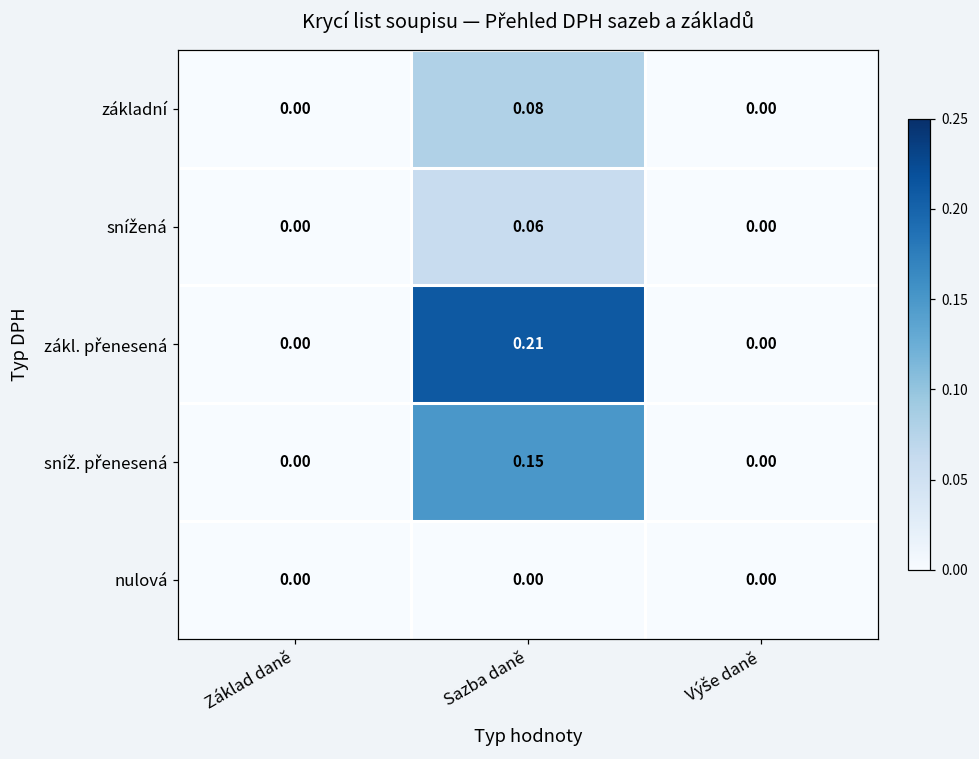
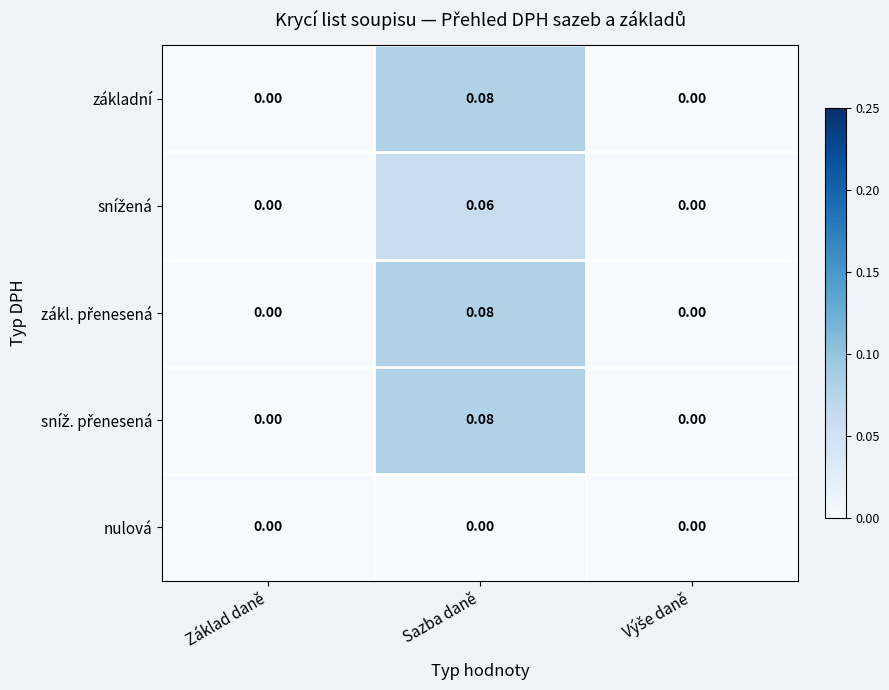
  {
    "základní": {
      "Základ daně": 0.00,
      "Sazba daně": 0.08,
      "Výše daně": 0.00
    },
    "snížená": {
      "Základ daně": 0.00,
      "Sazba daně": 0.06,
      "Výše daně": 0.00
    },
    "zákl. přenesená": {
      "Základ daně": 0.00,
-     "Sazba daně": 0.21,
+     "Sazba daně": 0.08,
      "Výše daně": 0.00
    },
    "sníž. přenesená": {
      "Základ daně": 0.00,
-     "Sazba daně": 0.15,
+     "Sazba daně": 0.08,
      "Výše daně": 0.00
    },
    "nulová": {
      "Základ daně": 0.00,
      "Sazba daně": 0.00,
      "Výše daně": 0.00
    }
  }
